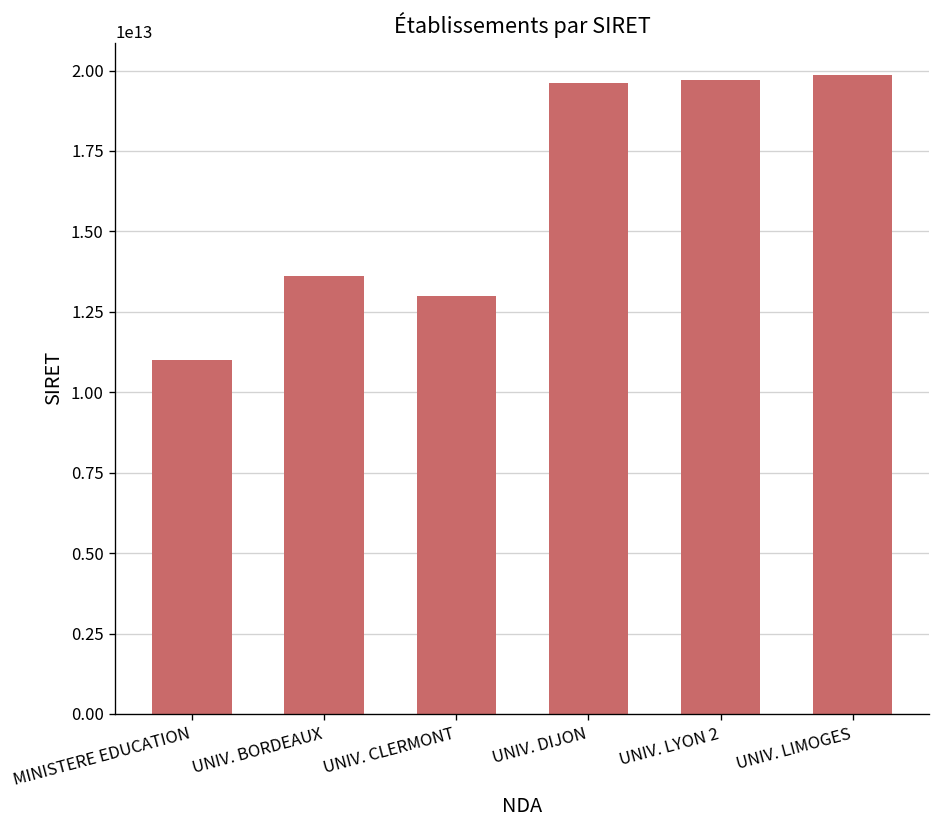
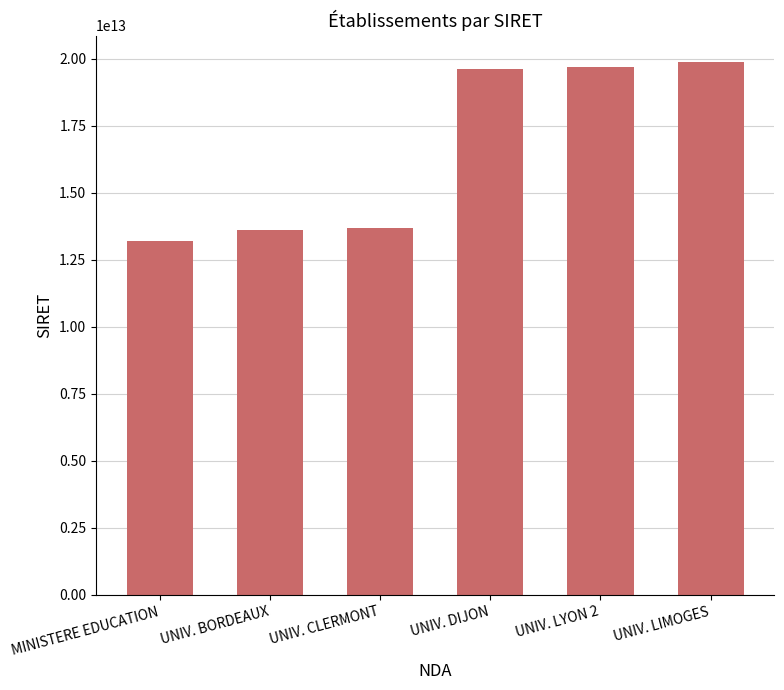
  {
-   "MINISTERE EDUCATION": 11000000000000,
+   "MINISTERE EDUCATION": 13200000000000,
    "UNIV. BORDEAUX": 13600000000000,
-   "UNIV. CLERMONT": 13000000000000,
+   "UNIV. CLERMONT": 13700000000000,
    "UNIV. DIJON": 19600000000000,
    "UNIV. LYON 2": 19700000000000,
    "UNIV. LIMOGES": 19900000000000
  }
